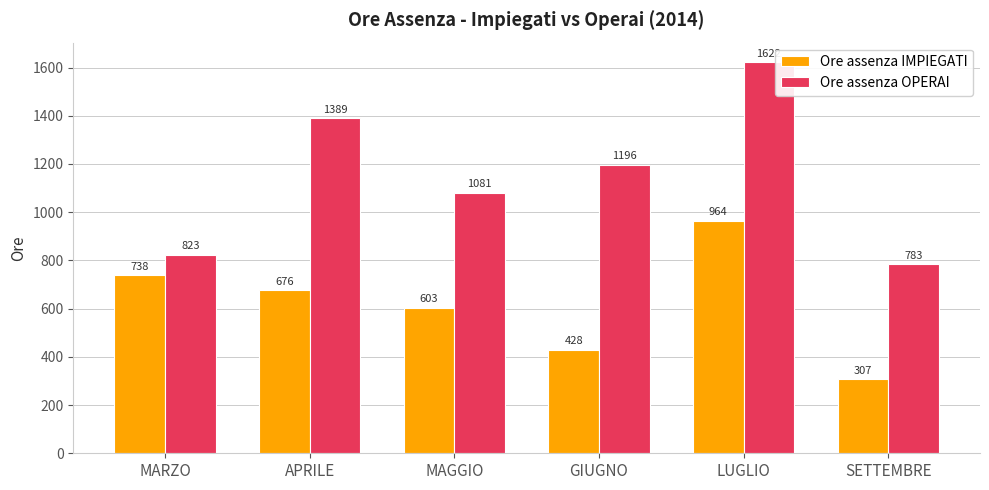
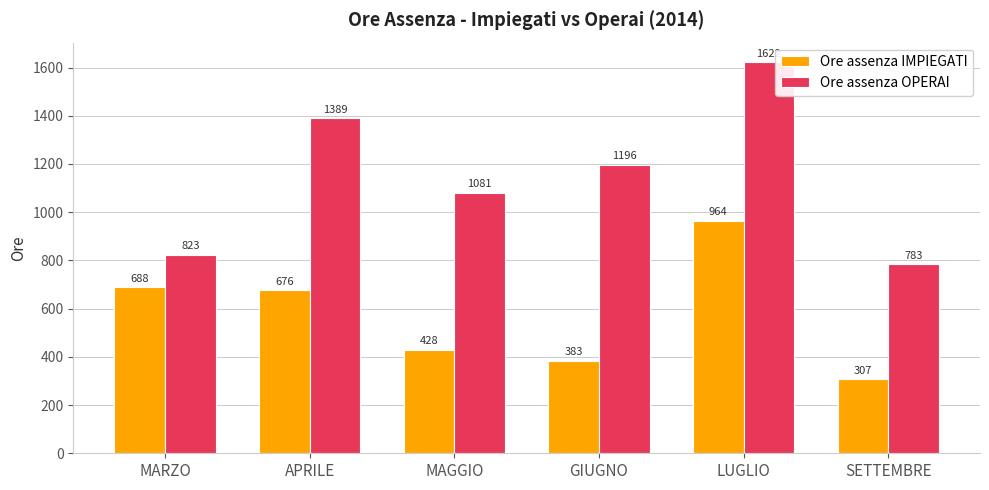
  {
    "Ore assenza IMPIEGATI": {
-     "MARZO": 738,
+     "MARZO": 688,
      "APRILE": 676,
-     "MAGGIO": 603,
-     "GIUGNO": 428,
+     "MAGGIO": 428,
+     "GIUGNO": 383,
      "LUGLIO": 964,
      "SETTEMBRE": 307
    },
    "Ore assenza OPERAI": {
      "MARZO": 823,
      "APRILE": 1389,
      "MAGGIO": 1081,
      "GIUGNO": 1196,
      "SETTEMBRE": 783
    }
  }
